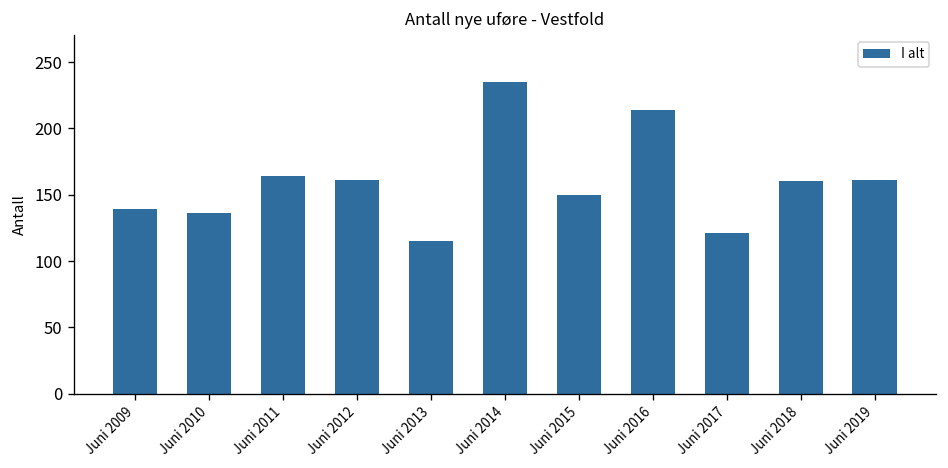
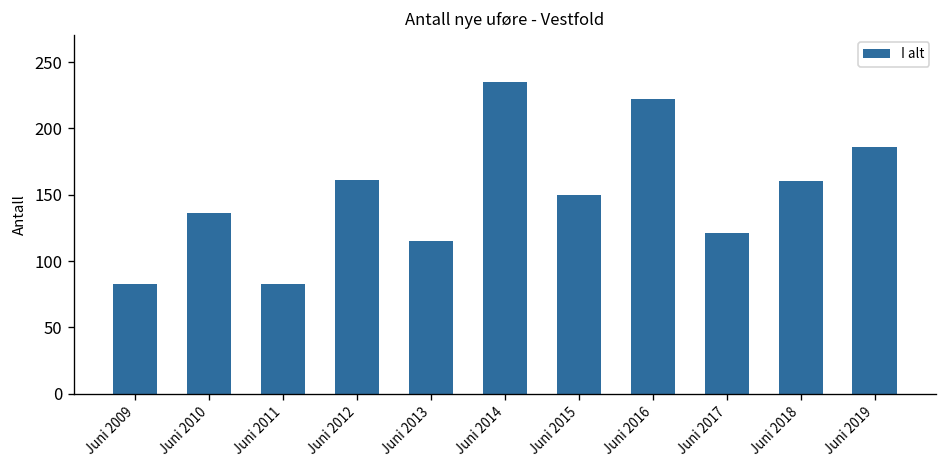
  {
-   "Juni 2009": 139,
+   "Juni 2009": 83,
    "Juni 2010": 136,
-   "Juni 2011": 164,
+   "Juni 2011": 83,
    "Juni 2012": 161,
    "Juni 2013": 115,
    "Juni 2014": 235,
    "Juni 2015": 150,
-   "Juni 2016": 214,
+   "Juni 2016": 222,
    "Juni 2017": 121,
    "Juni 2018": 160,
-   "Juni 2019": 161
+   "Juni 2019": 186
  }
